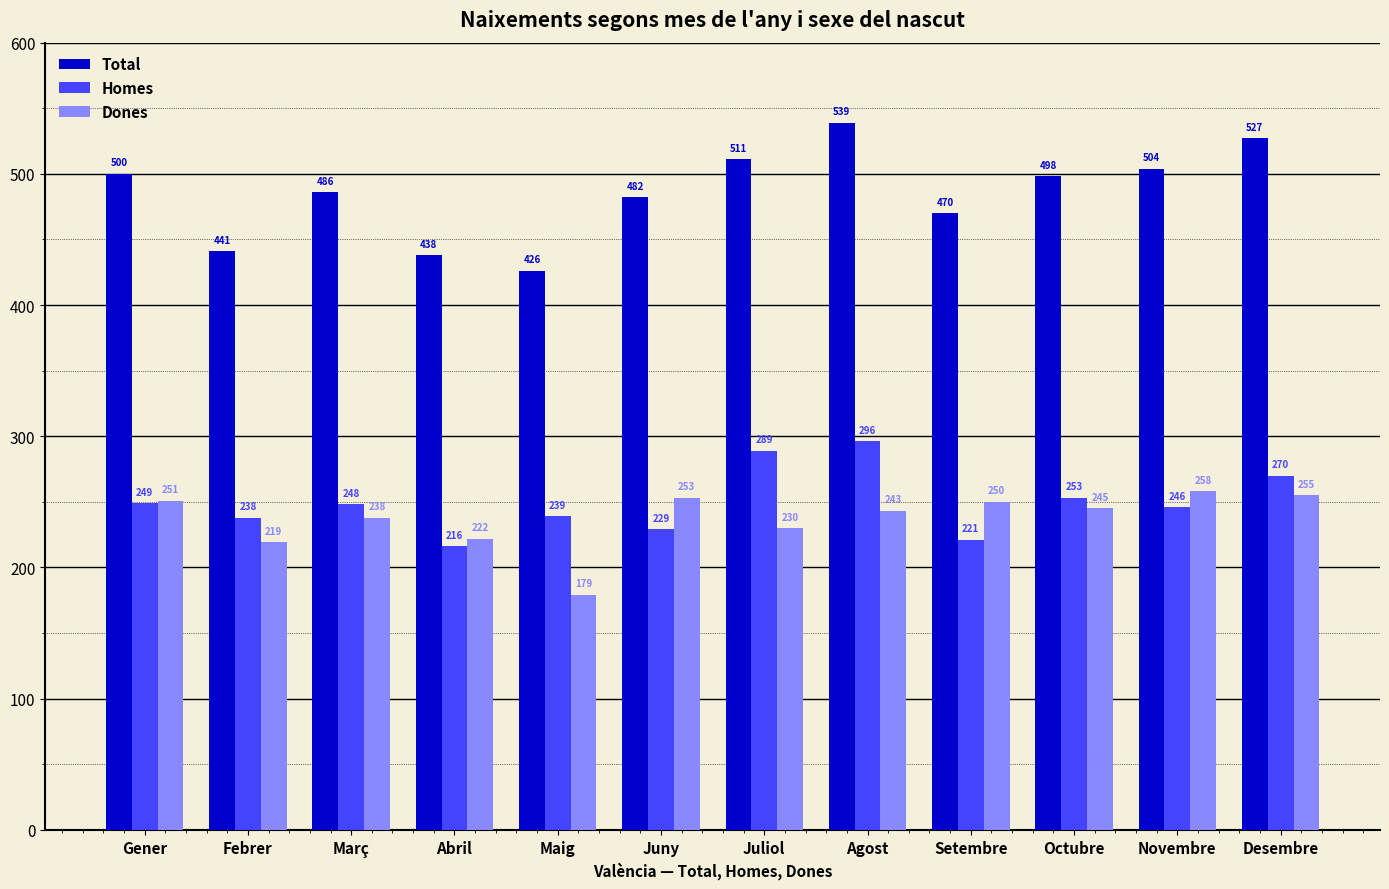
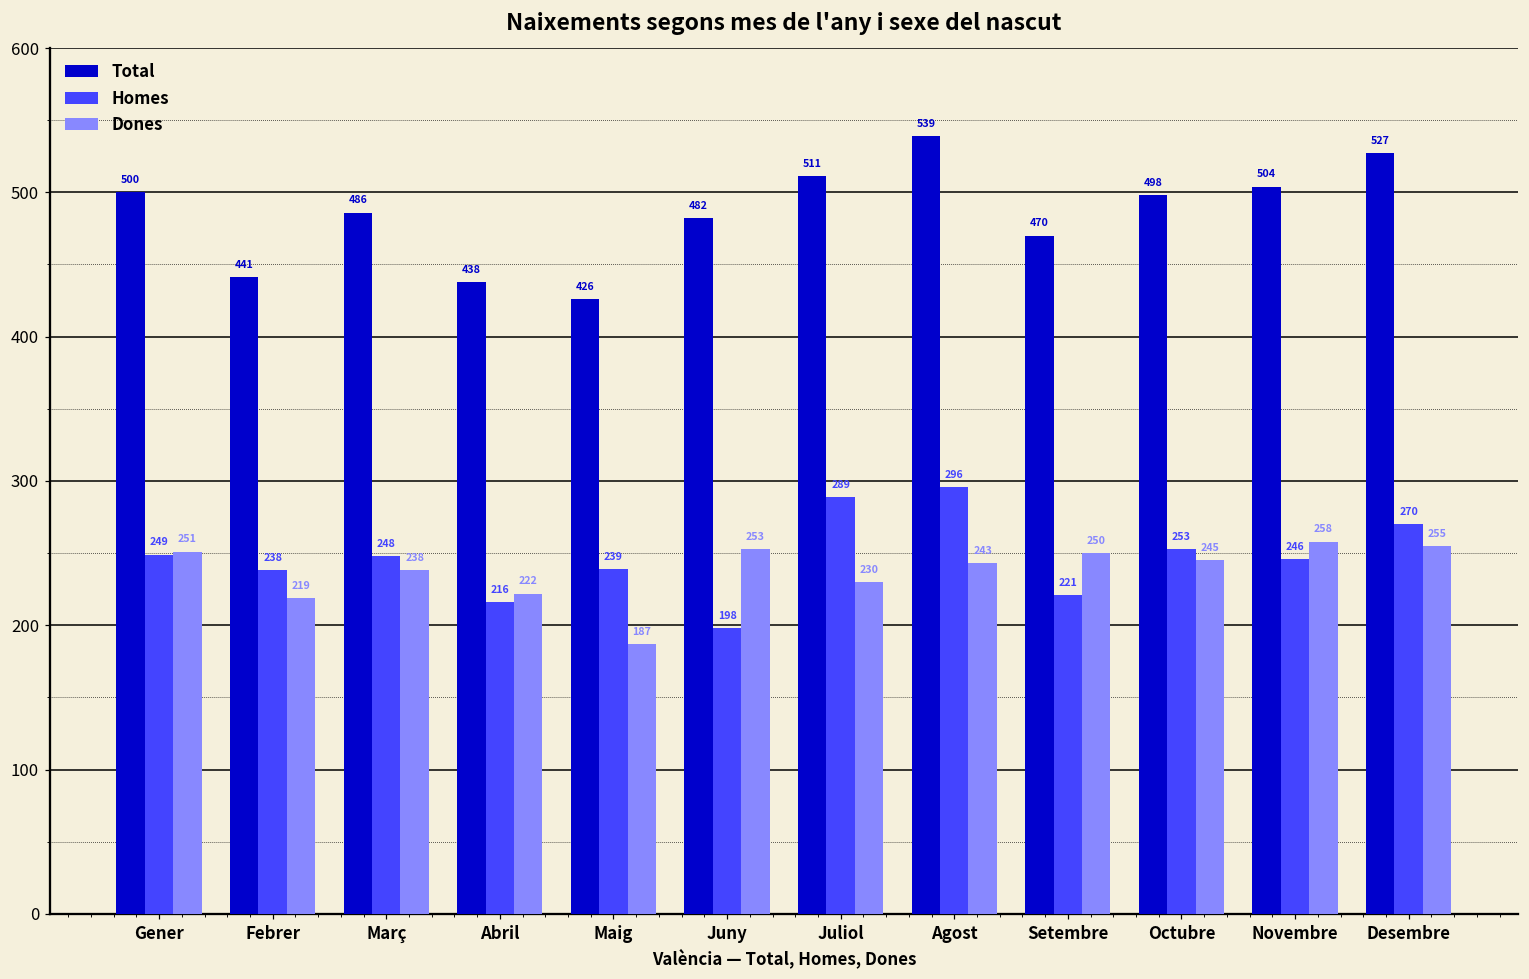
  {
    "Total": {
      "Gener": 500,
      "Febrer": 441,
      "Març": 486,
      "Abril": 438,
      "Maig": 426,
      "Juny": 482,
      "Juliol": 511,
      "Agost": 539,
      "Setembre": 470,
      "Octubre": 498,
      "Novembre": 504,
      "Desembre": 527
    },
    "Homes": {
      "Gener": 249,
      "Febrer": 238,
      "Març": 248,
      "Abril": 216,
      "Maig": 239,
-     "Juny": 229,
+     "Juny": 198,
      "Juliol": 289,
      "Agost": 296,
      "Setembre": 221,
      "Octubre": 253,
      "Novembre": 246,
      "Desembre": 270
    },
    "Dones": {
      "Gener": 251,
      "Febrer": 219,
      "Març": 238,
      "Abril": 222,
-     "Maig": 179,
+     "Maig": 187,
      "Juny": 253,
      "Juliol": 230,
      "Agost": 243,
      "Setembre": 250,
      "Octubre": 245,
      "Novembre": 258,
      "Desembre": 255
    }
  }
